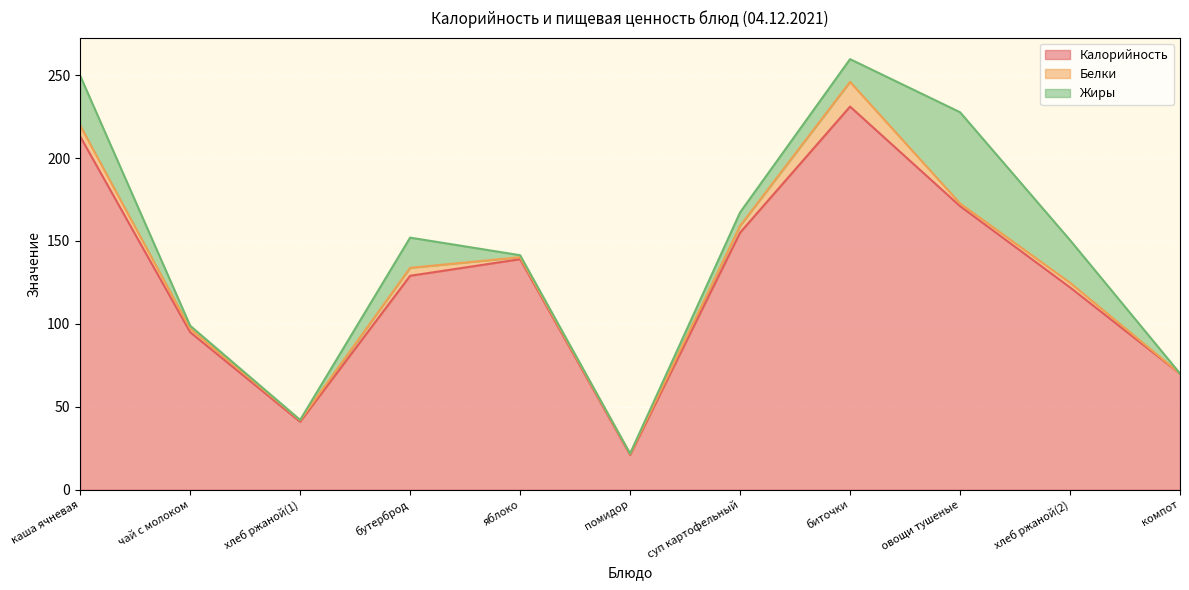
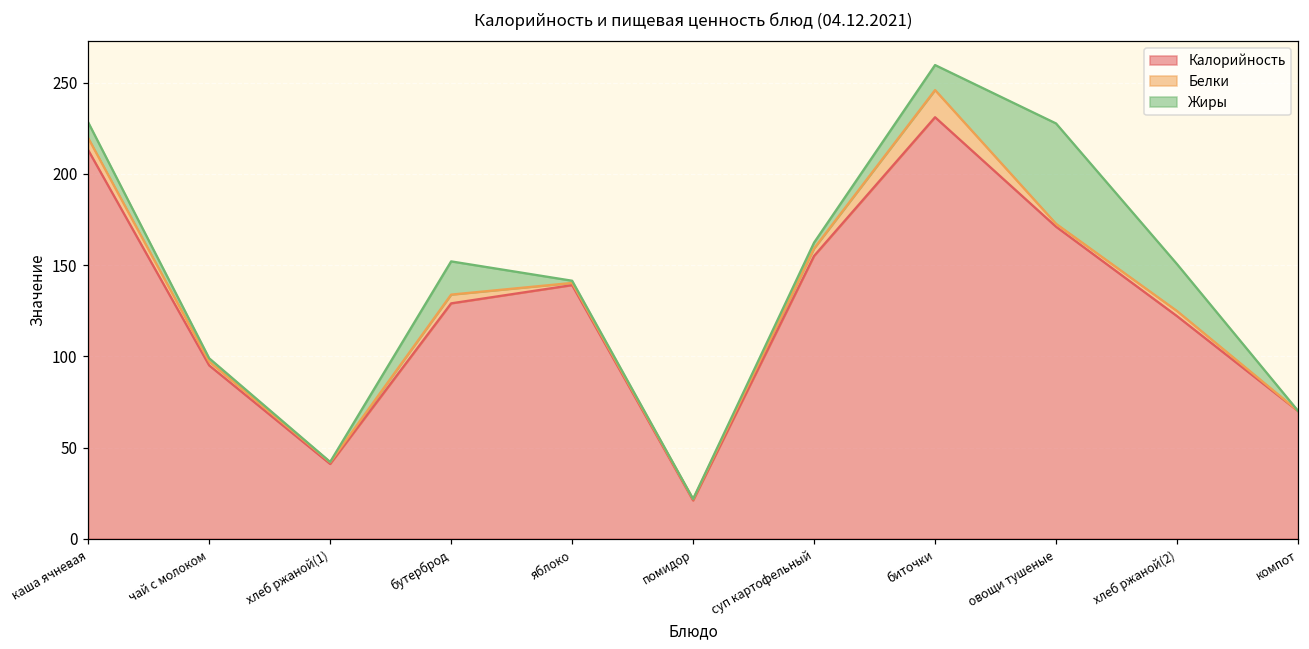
  {
    "Жиры": {
-     "каша ячневая": 30,
+     "каша ячневая": 9,
      "чай с молоком": 2,
      "бутерброд": 18,
-     "суп картофельный": 8,
+     "суп картофельный": 3,
      "биточки": 14,
      "овощи тушеные": 55,
      "хлеб ржаной(2)": 26
    }
  }
